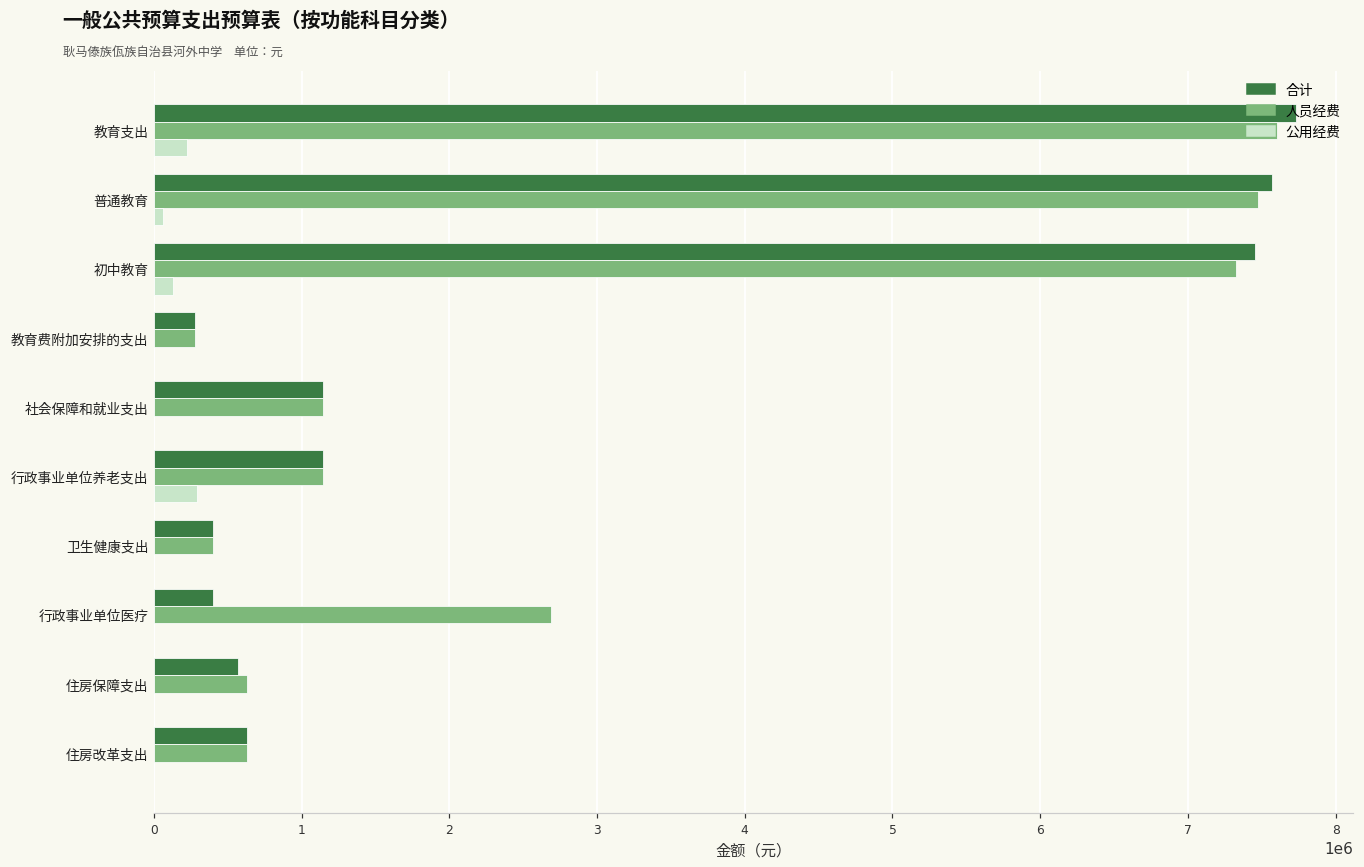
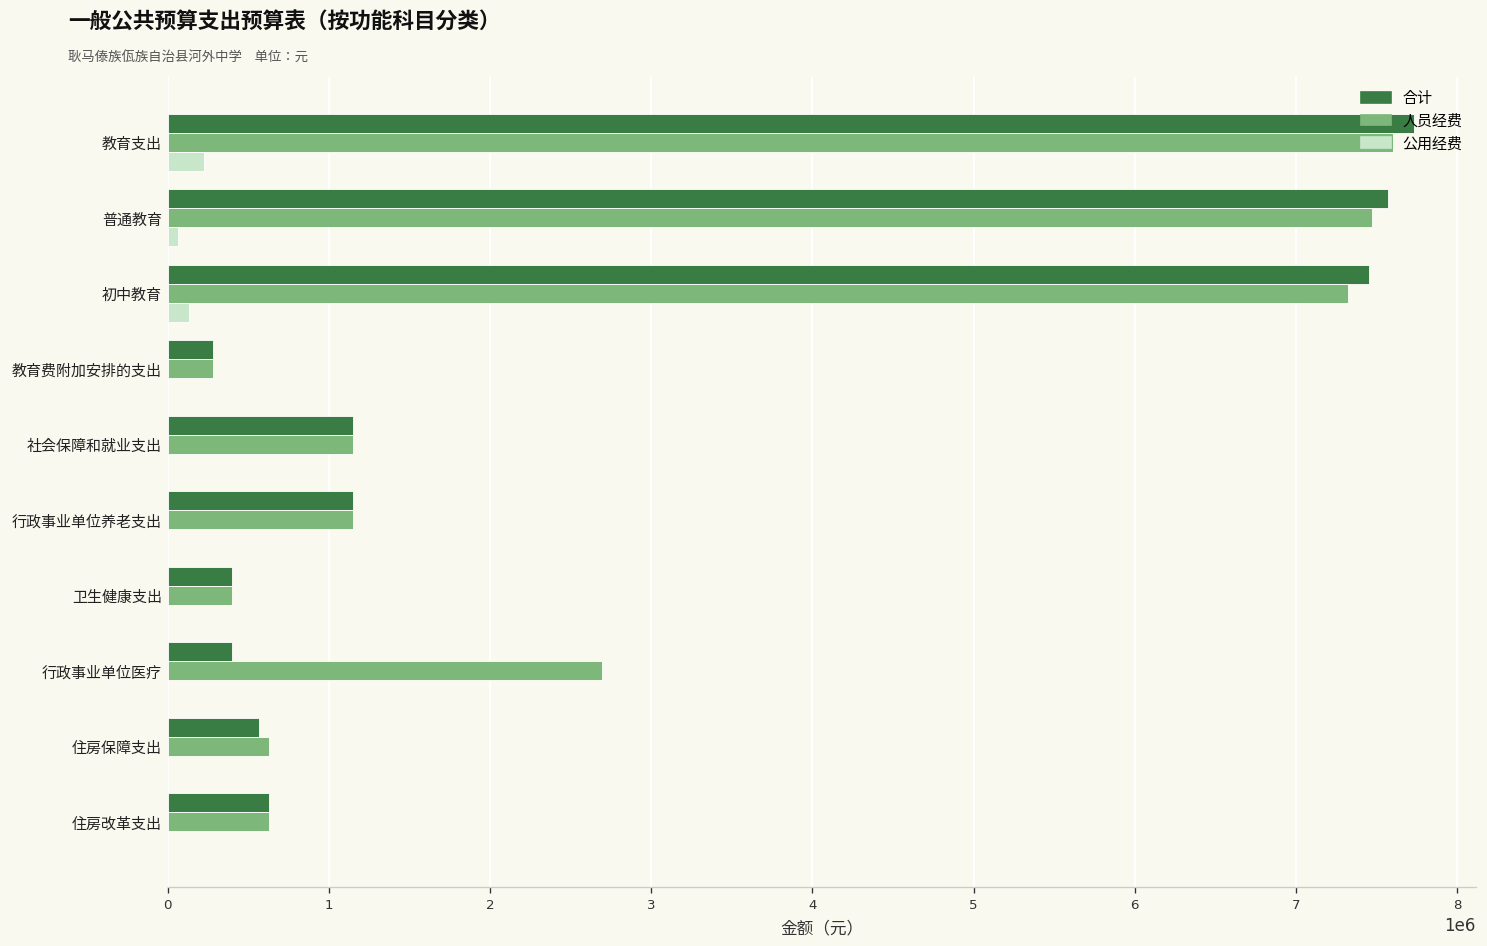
  {
    "合计": {
      "教育支出": 7730000,
      "普通教育": 7570000,
      "初中教育": 7450000,
      "教育费附加安排的支出": 280000,
      "社会保障和就业支出": 1150000,
      "行政事业单位养老支出": 1150000,
      "卫生健康支出": 400000,
      "行政事业单位医疗": 400000,
      "住房保障支出": 570000,
      "住房改革支出": 630000
    },
    "人员经费": {
      "教育支出": 7600000,
      "普通教育": 7470000,
      "初中教育": 7320000,
      "教育费附加安排的支出": 280000,
      "社会保障和就业支出": 1150000,
      "行政事业单位养老支出": 1150000,
      "卫生健康支出": 400000,
      "行政事业单位医疗": 2690000,
      "住房保障支出": 630000,
      "住房改革支出": 630000
    },
    "公用经费": {
      "教育支出": 220000,
      "普通教育": 60000,
      "初中教育": 130000,
      "教育费附加安排的支出": 0,
      "社会保障和就业支出": 0,
-     "行政事业单位养老支出": 290000,
+     "行政事业单位养老支出": 0,
      "卫生健康支出": 0,
      "行政事业单位医疗": 0,
      "住房保障支出": 0,
      "住房改革支出": 0
    }
  }
